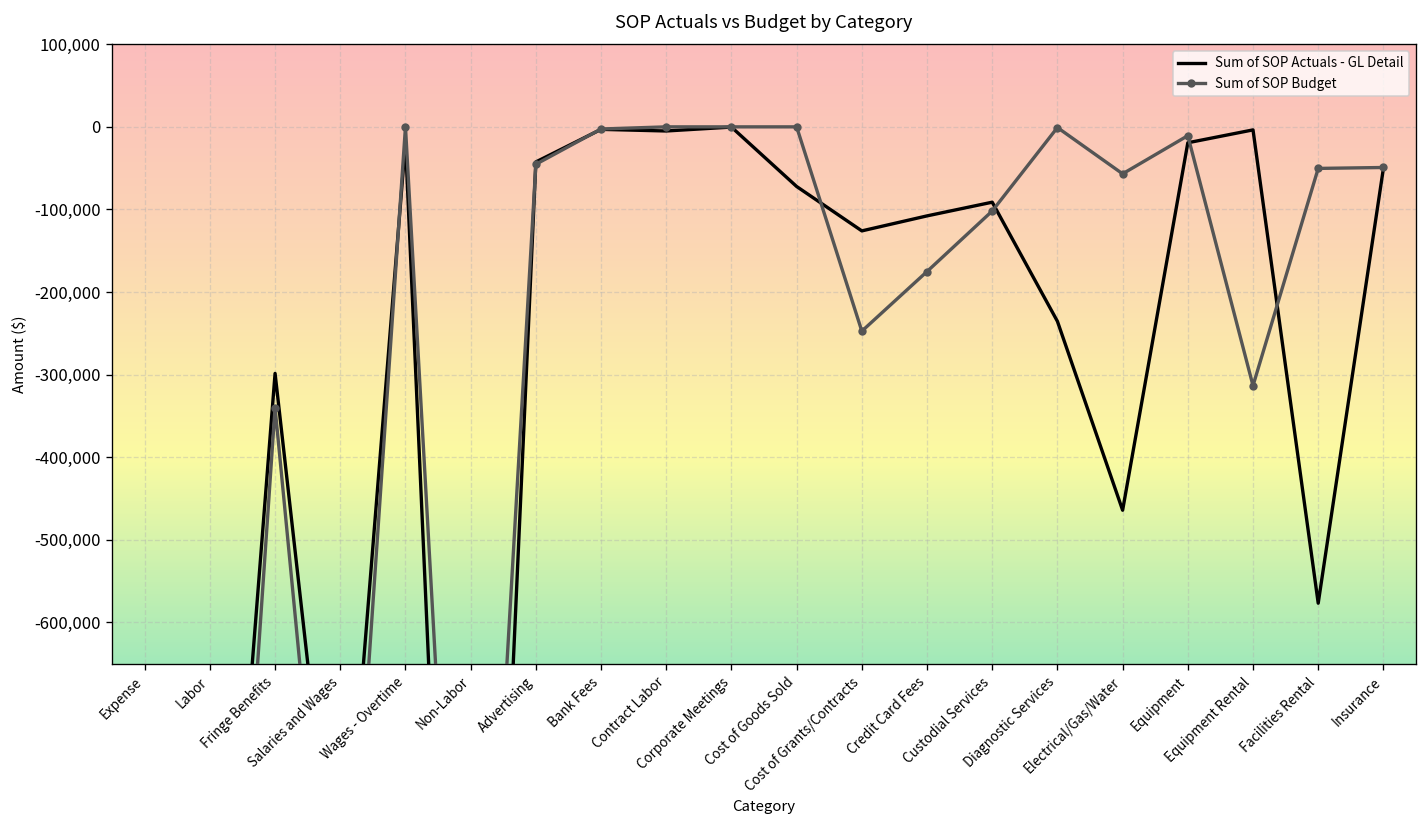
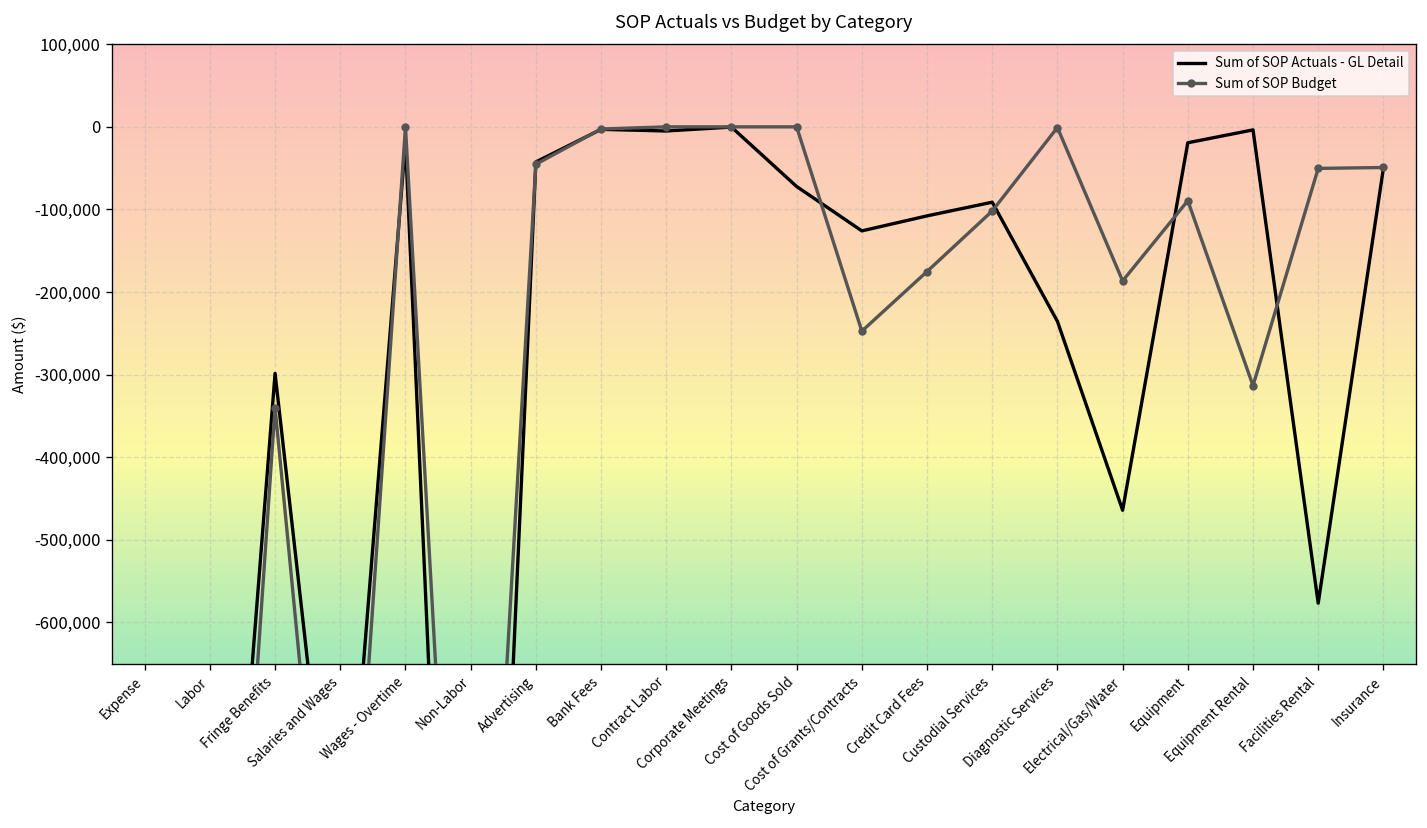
  {
    "Sum of SOP Actuals - GL Detail": {
      "Fringe Benefits": "-300,000",
      "Wages - Overtime": "-20,000",
      "Contract Labor": "-10,000",
      "Cost of Goods Sold": "-70,000",
      "Cost of Grants/Contracts": "-130,000",
      "Credit Card Fees": "-110,000",
      "Custodial Services": "-90,000",
      "Diagnostic Services": "-240,000",
      "Electrical/Gas/Water": "-460,000",
      "Equipment": "-20,000",
      "Equipment Rental": "0",
      "Facilities Rental": "-580,000"
    },
    "Sum of SOP Budget": {
      "Fringe Benefits": "-340,000",
      "Wages - Overtime": "0",
      "Contract Labor": "0",
      "Cost of Goods Sold": "0",
      "Cost of Grants/Contracts": "-250,000",
      "Credit Card Fees": "-180,000",
      "Custodial Services": "-100,000",
      "Diagnostic Services": "0",
-     "Electrical/Gas/Water": "-60,000",
-     "Equipment": "-10,000",
+     "Electrical/Gas/Water": "-190,000",
+     "Equipment": "-90,000",
      "Equipment Rental": "-310,000",
      "Facilities Rental": "-50,000"
    }
  }
